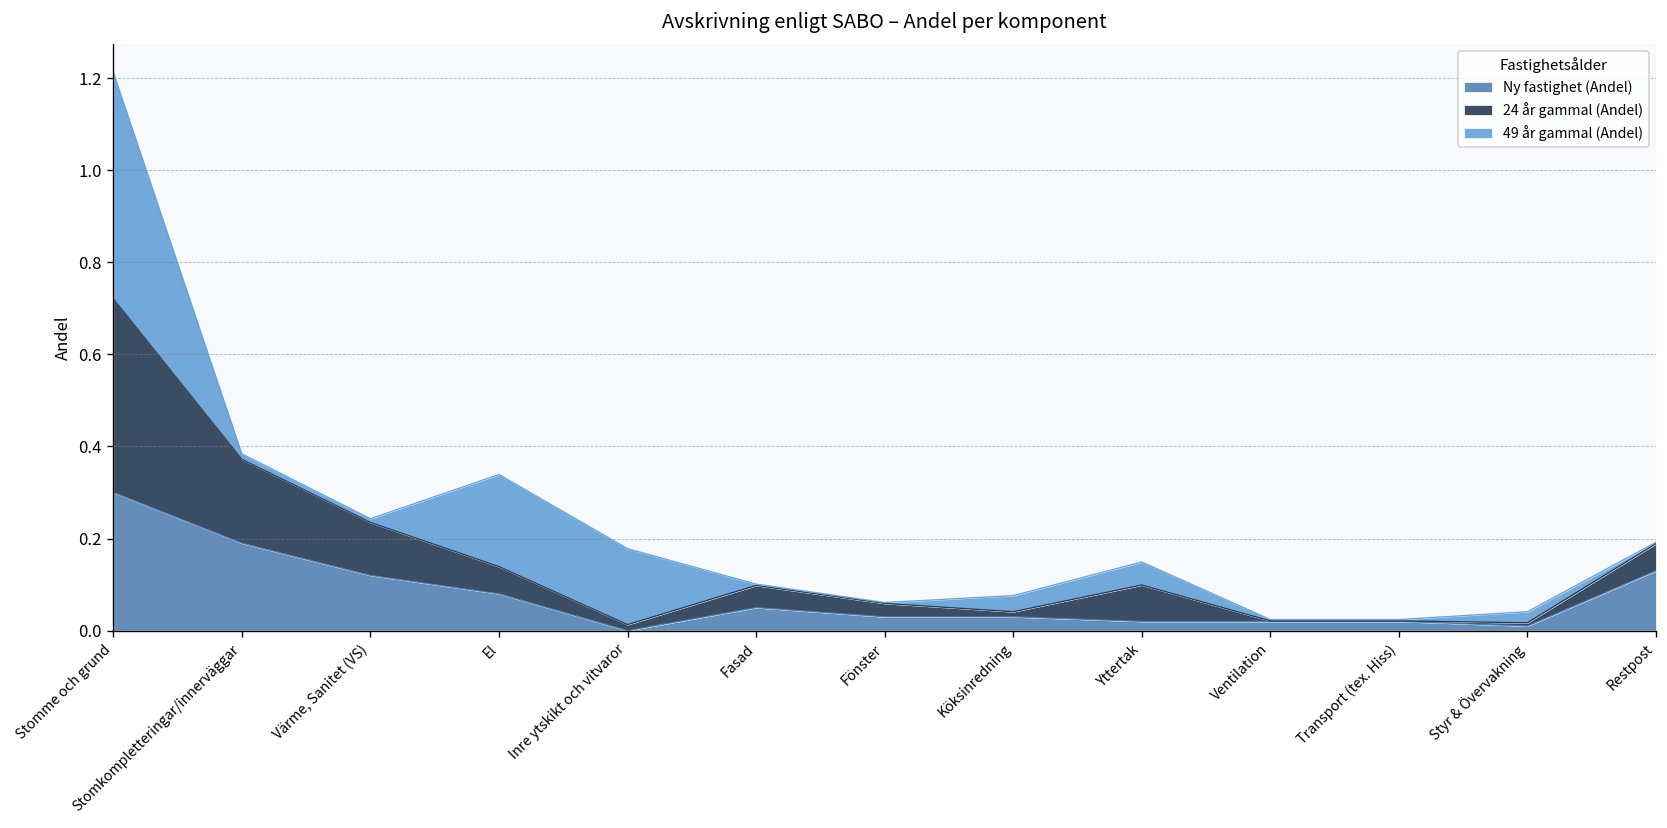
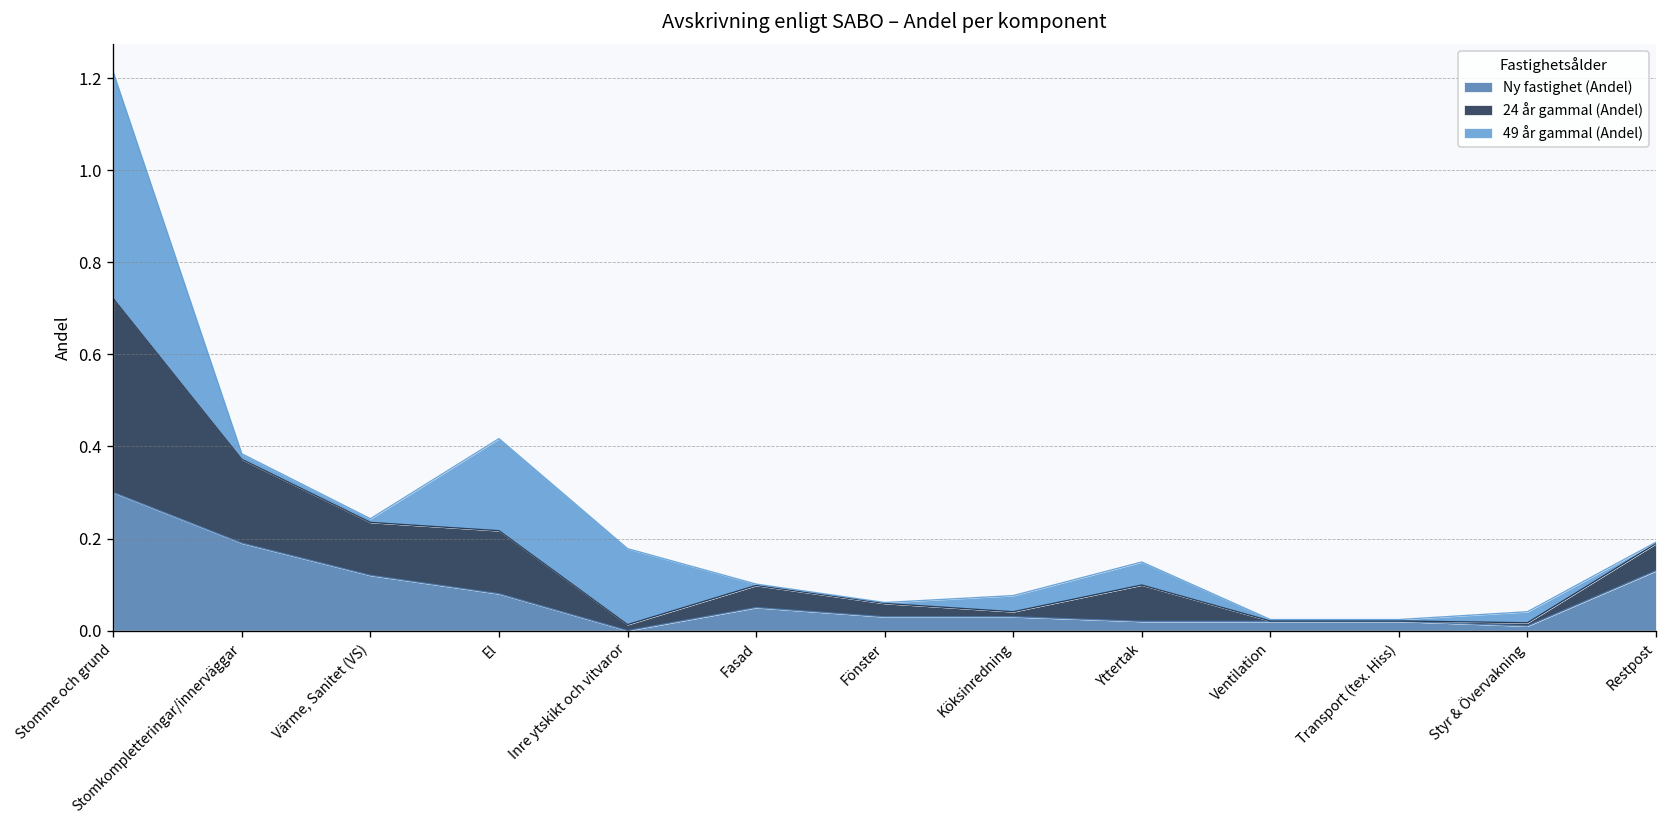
  {
    "24 år gammal (Andel)": {
      "Stomme och grund": 0.42,
      "Stomkompletteringar/innerväggar": 0.18,
      "Värme, Sanitet (VS)": 0.11,
-     "El": 0.06,
+     "El": 0.14,
      "Inre ytskikt och vitvaror": 0.01,
      "Köksinredning": 0.01,
      "Yttertak": 0.08,
      "Styr & Övervakning": 0.01
    }
  }
